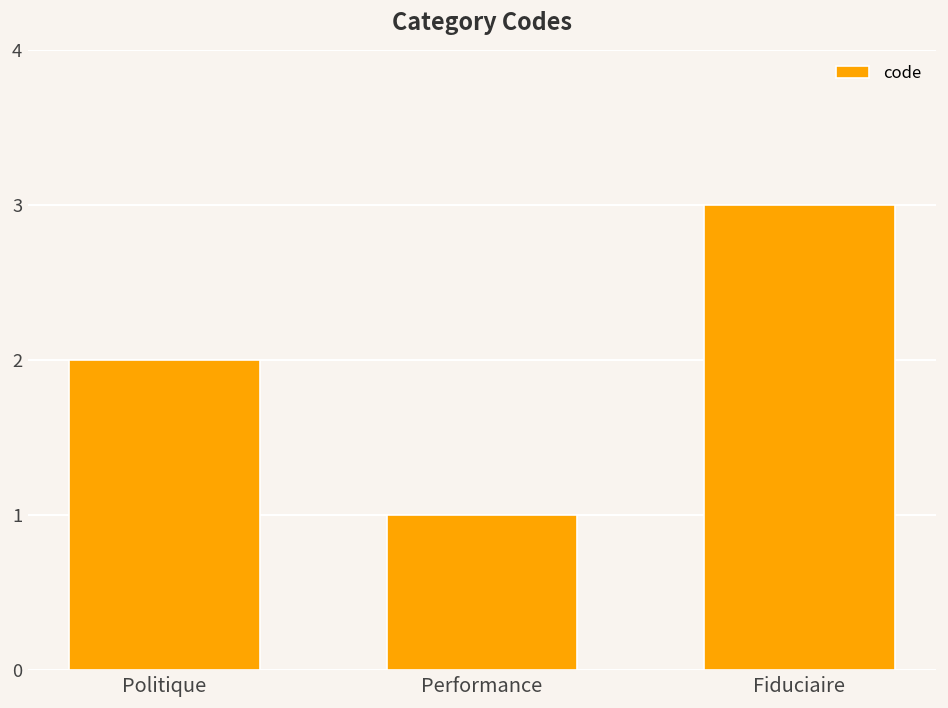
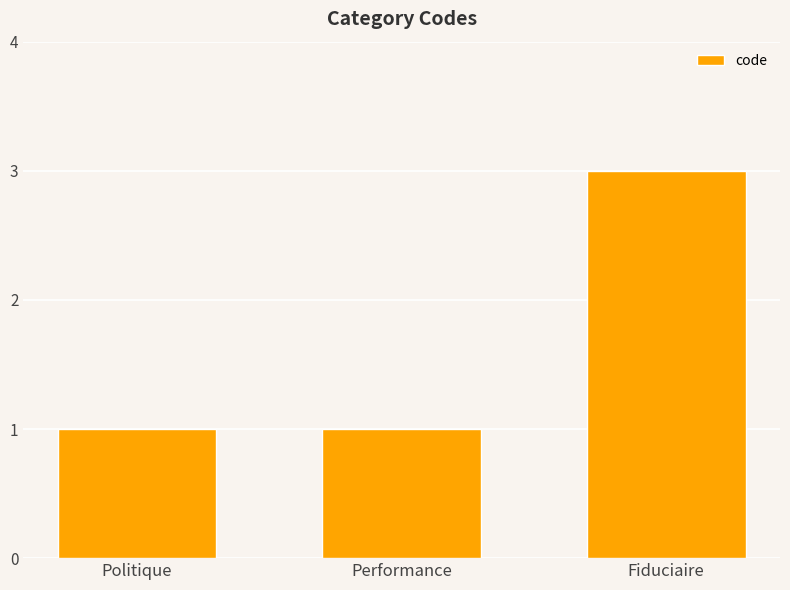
  {
-   "Politique": 2,
+   "Politique": 1,
    "Performance": 1,
    "Fiduciaire": 3
  }
